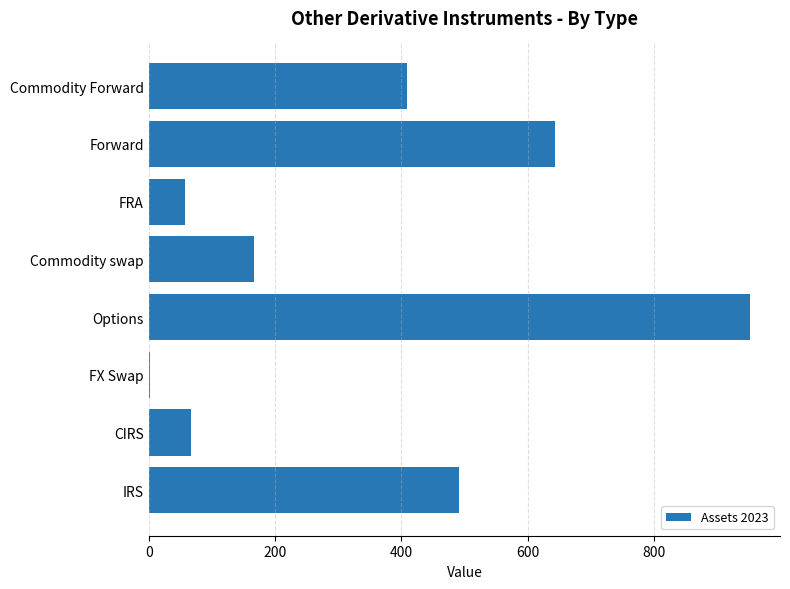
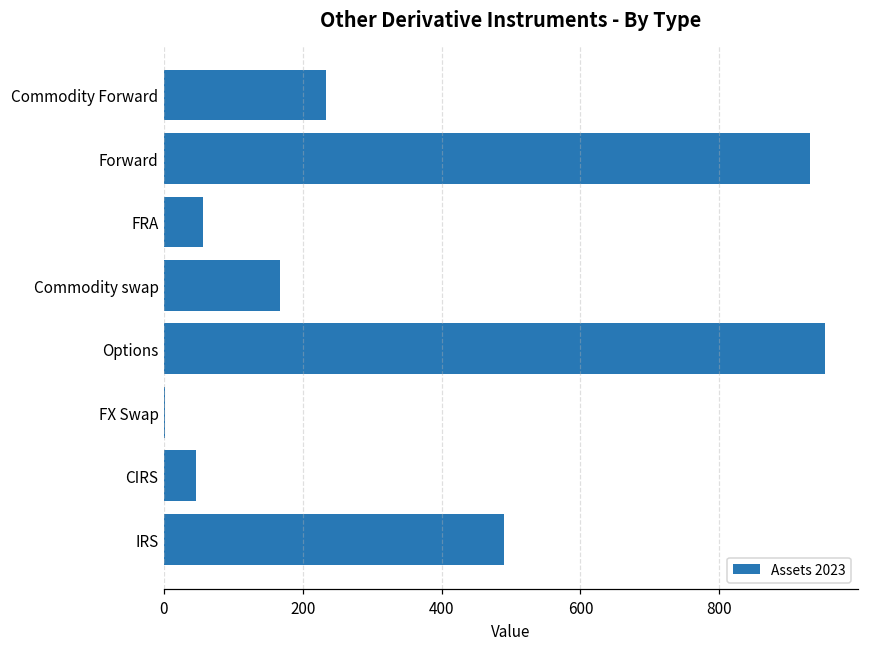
  {
-   "Commodity Forward": 410,
-   "Forward": 640,
+   "Commodity Forward": 230,
+   "Forward": 930,
    "FRA": 60,
    "Commodity swap": 170,
    "Options": 950,
-   "CIRS": 70,
+   "CIRS": 50,
    "IRS": 490
  }
